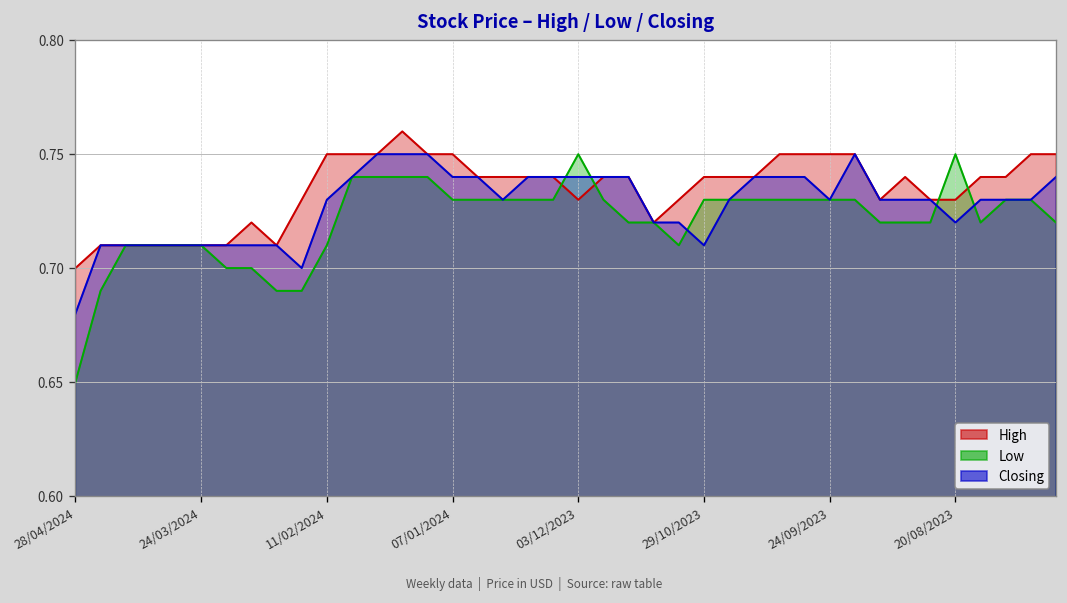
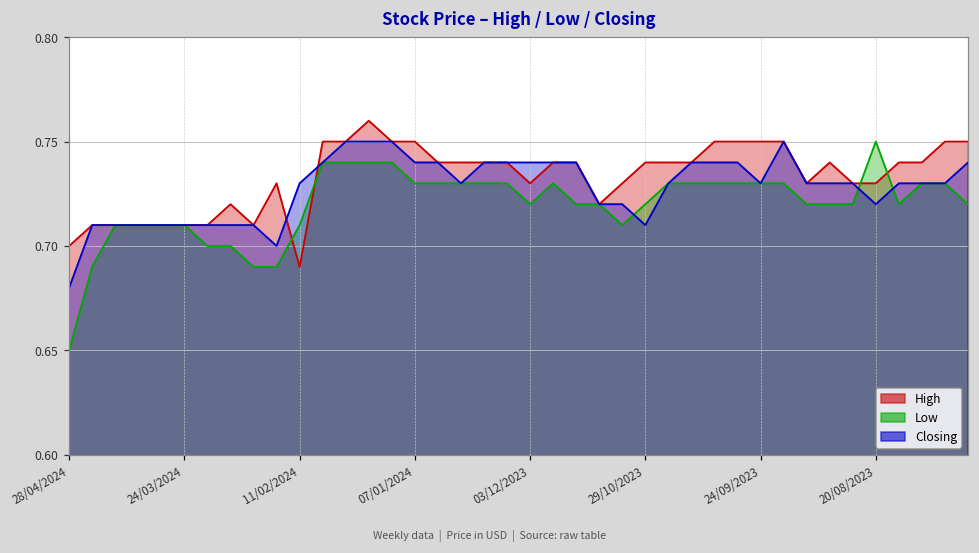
  {
    "High": {
      "28/04/2024": 0.70,
-     "11/02/2024": 0.75,
+     "11/02/2024": 0.69,
      "07/01/2024": 0.75,
      "03/12/2023": 0.73,
      "29/10/2023": 0.74,
      "24/09/2023": 0.75,
      "20/08/2023": 0.73
    },
    "Low": {
      "28/04/2024": 0.65,
      "11/02/2024": 0.71,
      "07/01/2024": 0.73,
-     "03/12/2023": 0.75,
-     "29/10/2023": 0.73,
+     "03/12/2023": 0.72,
+     "29/10/2023": 0.72,
      "20/08/2023": 0.75
    },
    "Closing": {
      "28/04/2024": 0.68,
      "11/02/2024": 0.73,
      "07/01/2024": 0.74,
      "03/12/2023": 0.74,
      "29/10/2023": 0.71,
      "20/08/2023": 0.72
    }
  }
